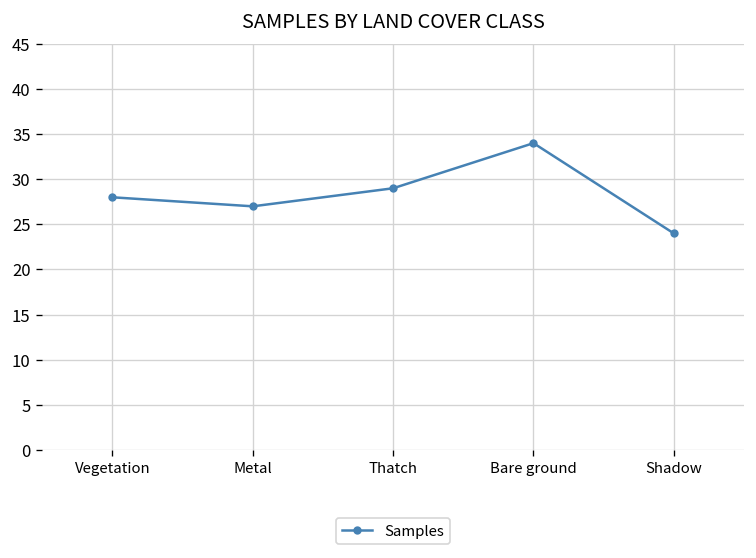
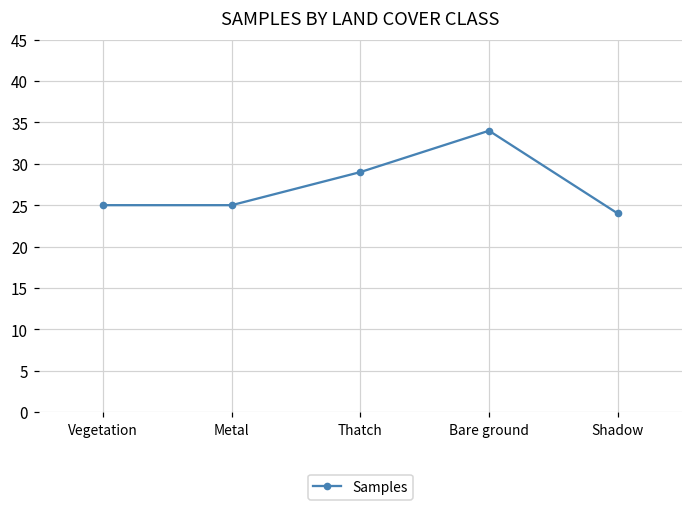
  {
-   "Vegetation": 28,
-   "Metal": 27,
+   "Vegetation": 25,
+   "Metal": 25,
    "Thatch": 29,
    "Bare ground": 34,
    "Shadow": 24
  }
